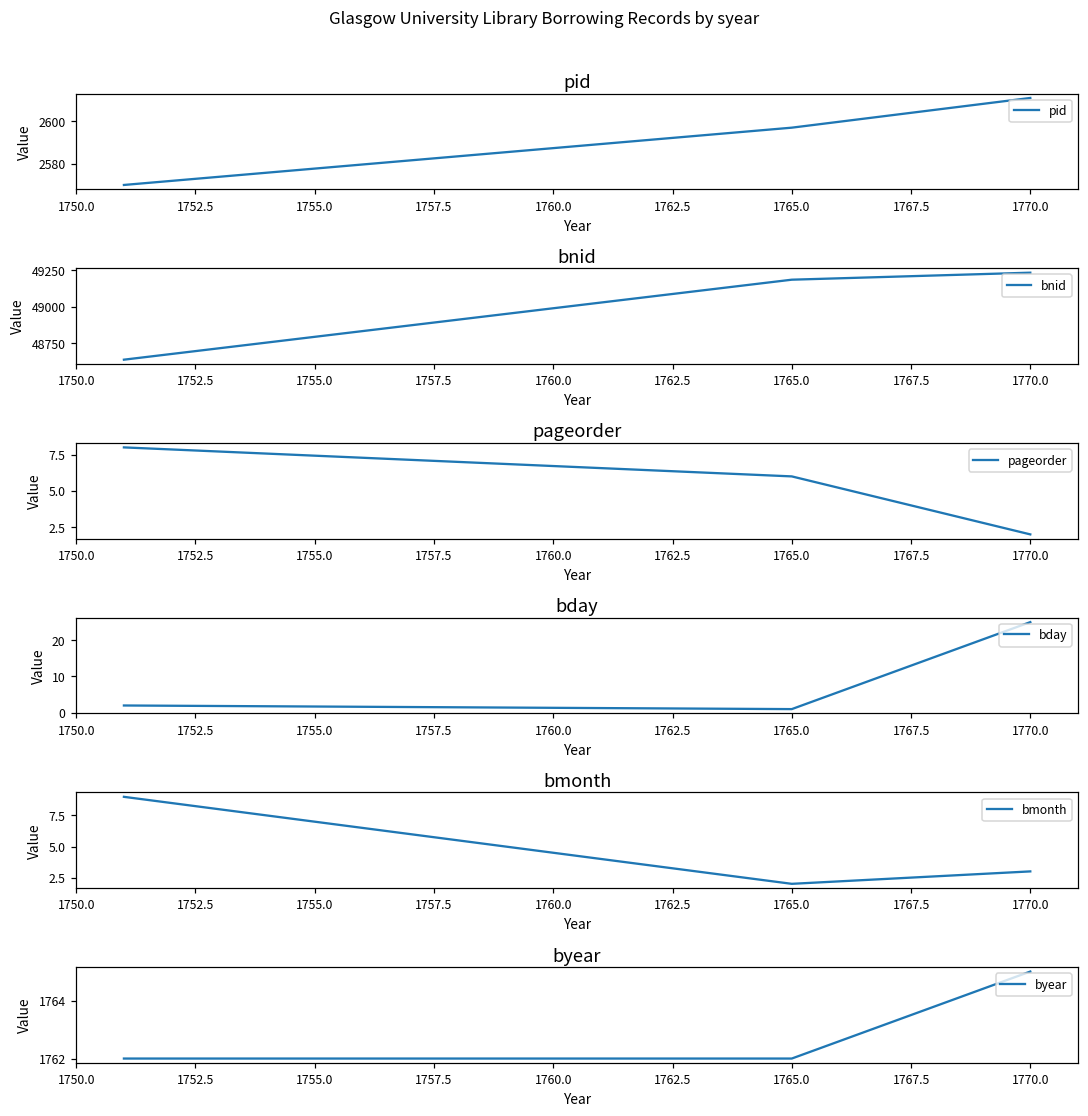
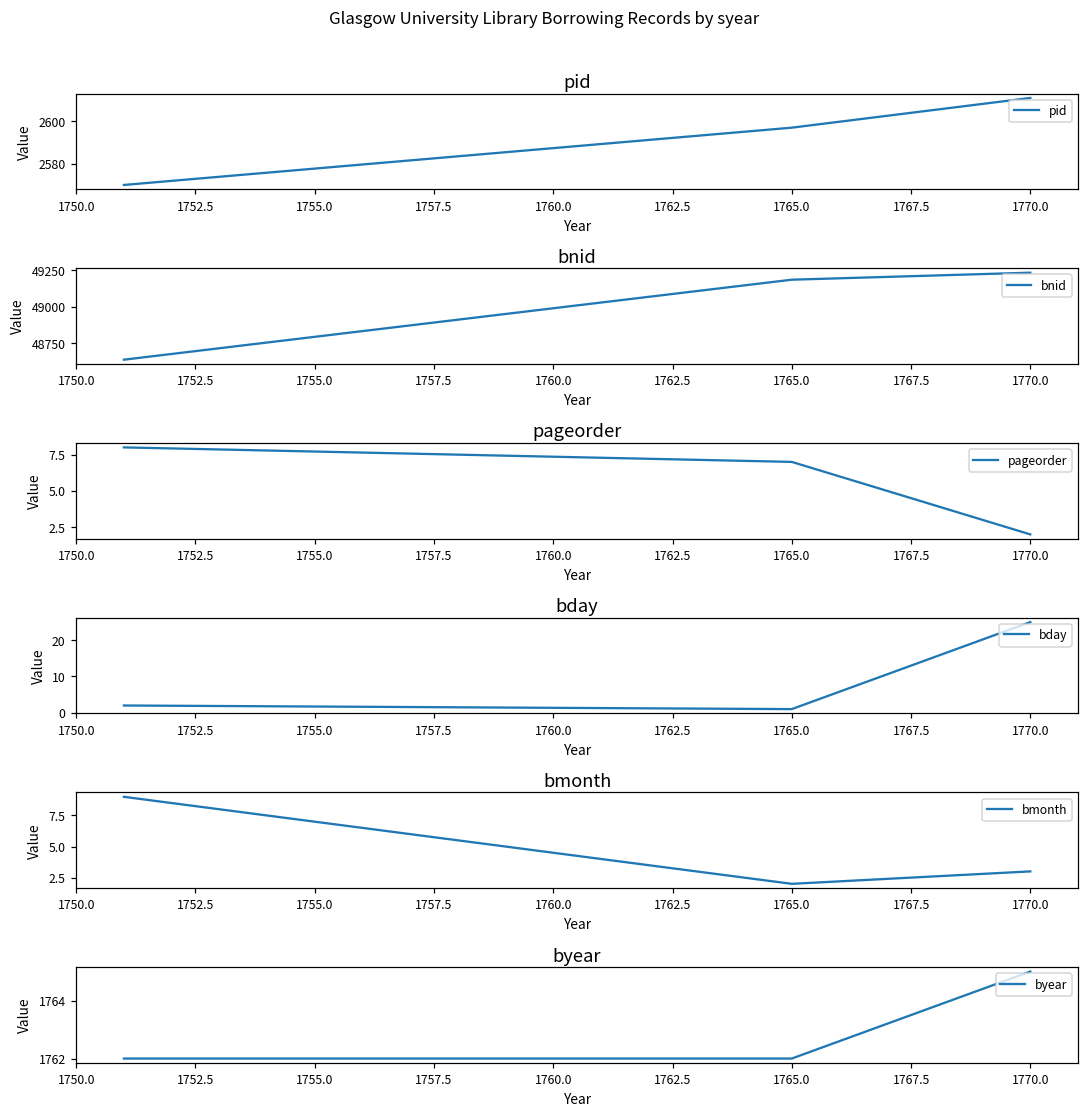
  {
    "pid": {
      "1765.0": 2597,
      "1770.0": 2611
    },
    "bnid": {
      "1765.0": 49180,
      "1770.0": 49230
    },
    "pageorder": {
-     "1765.0": 6,
+     "1765.0": 7,
      "1770.0": 2
    },
    "bday": {
      "1765.0": 1,
      "1770.0": 25
    },
    "bmonth": {
      "1765.0": 2.0,
      "1770.0": 3.0
    },
    "byear": {
      "1765.0": 1762.0,
      "1770.0": 1765.0
    }
  }
